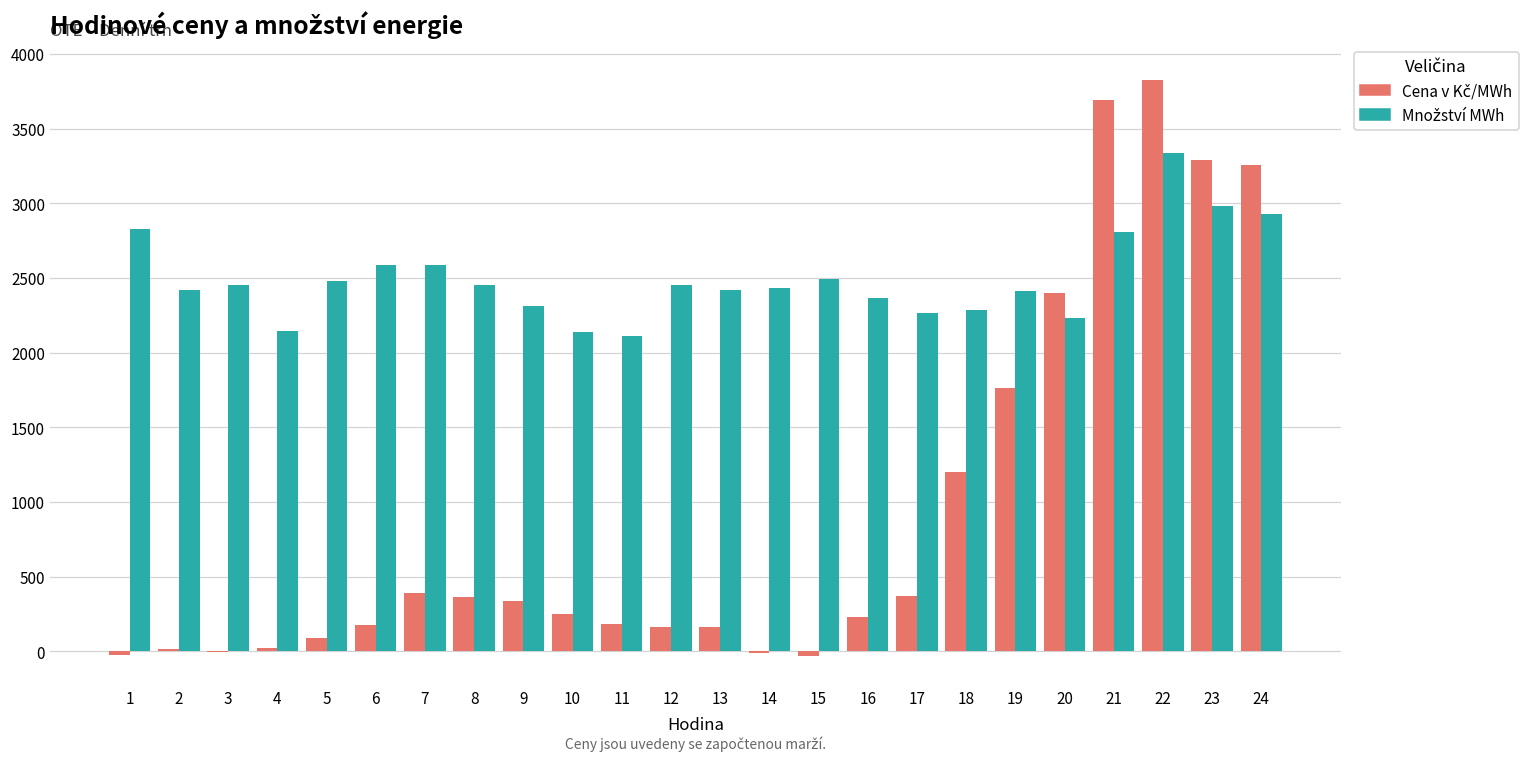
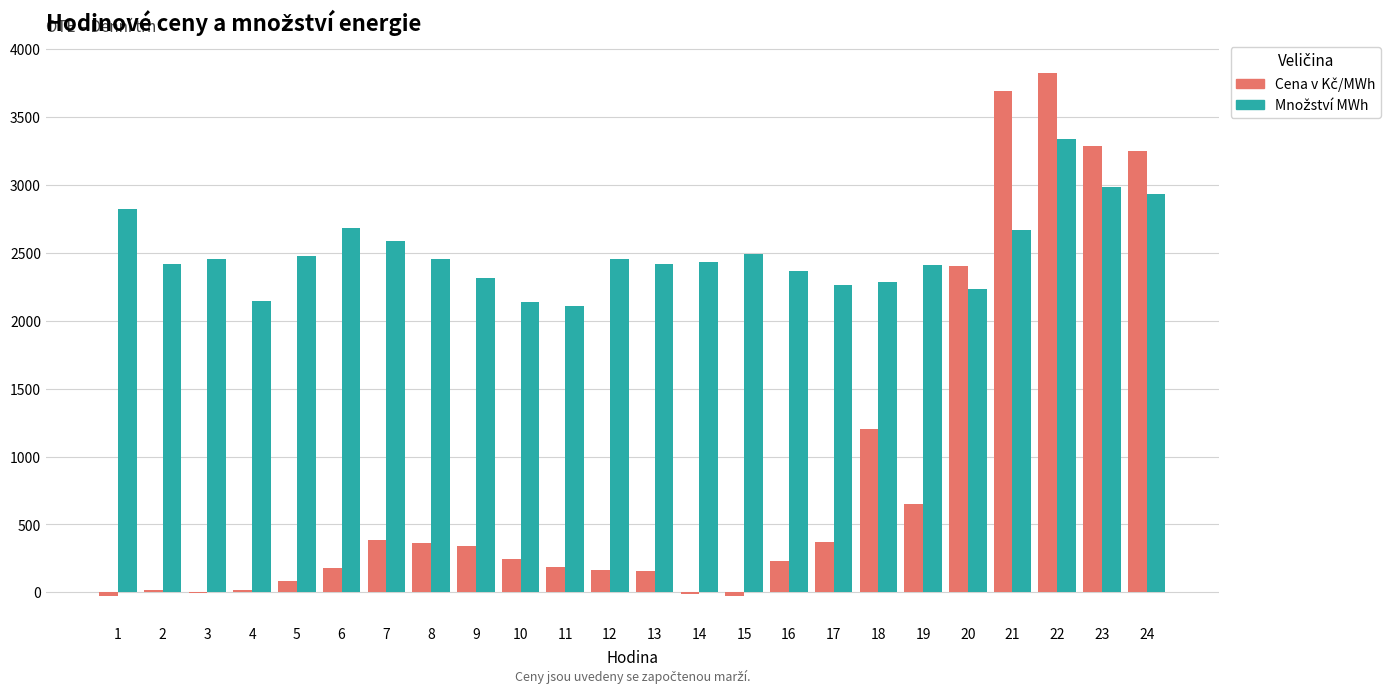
  {
    "Cena v Kč/MWh": {
      "1": -30,
      "4": 20,
      "5": 90,
      "6": 180,
      "7": 390,
      "8": 360,
      "9": 340,
      "10": 250,
      "11": 180,
      "12": 170,
      "13": 160,
      "15": -30,
      "16": 230,
      "17": 370,
      "18": 1200,
-     "19": 1760,
+     "19": 650,
      "20": 2400,
      "21": 3690,
      "22": 3820,
      "23": 3290,
      "24": 3250
    },
    "Množství MWh": {
      "1": 2830,
      "2": 2420,
      "3": 2450,
      "4": 2150,
      "5": 2480,
-     "6": 2590,
+     "6": 2680,
      "7": 2590,
      "8": 2450,
      "9": 2310,
      "10": 2140,
      "11": 2110,
      "12": 2450,
      "13": 2420,
      "14": 2430,
      "15": 2490,
      "16": 2370,
      "17": 2270,
      "18": 2290,
      "19": 2410,
      "20": 2230,
-     "21": 2810,
+     "21": 2670,
      "22": 3340,
      "23": 2980,
      "24": 2930
    }
  }
